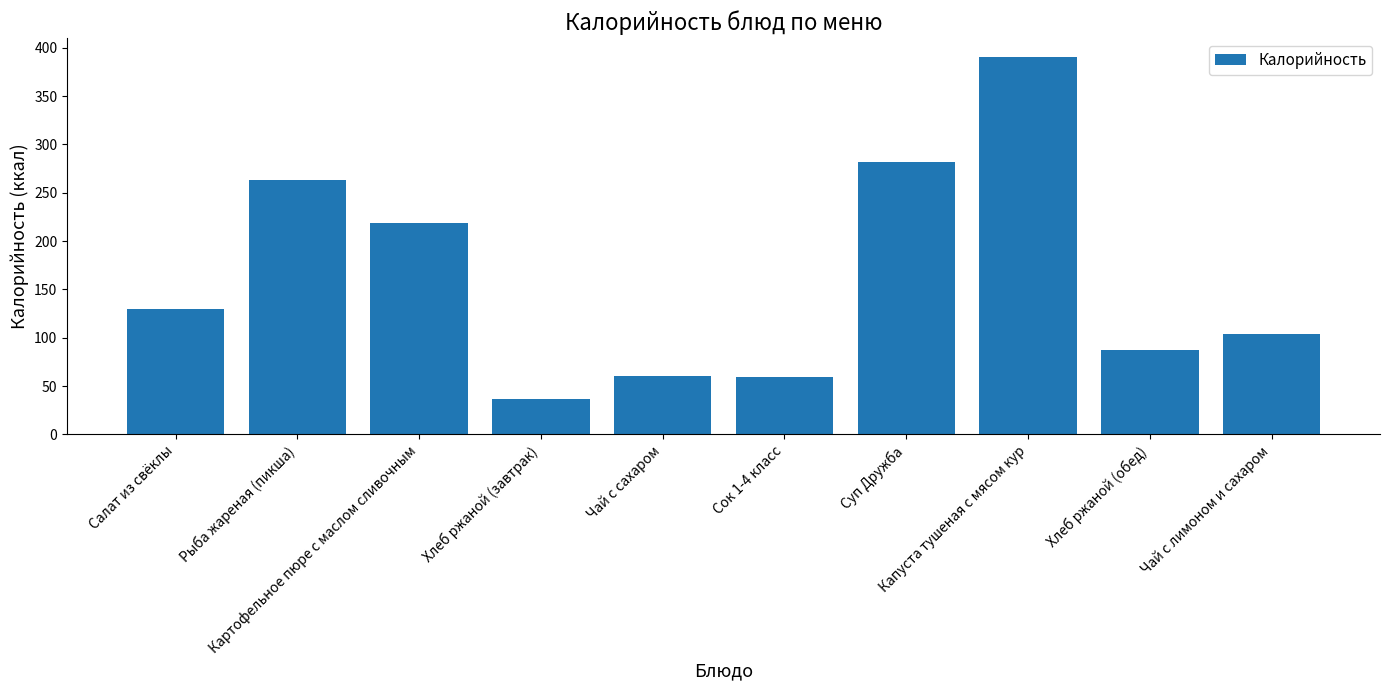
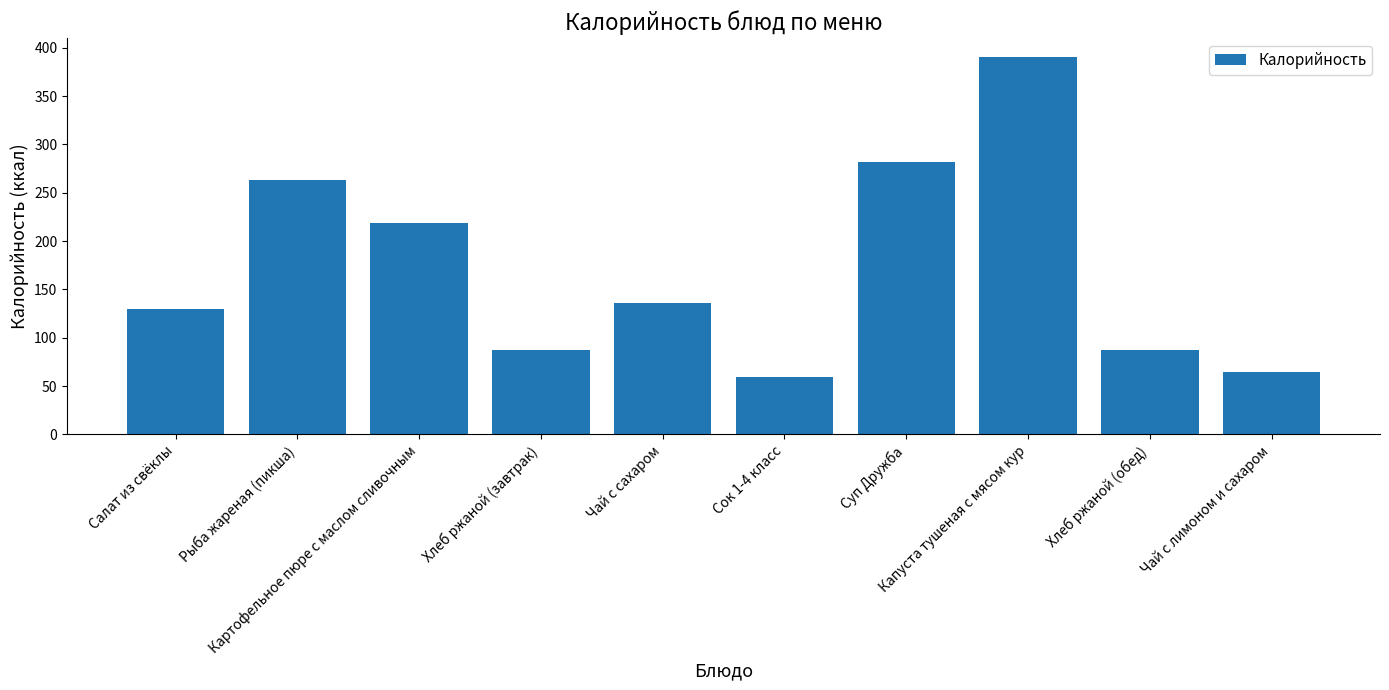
  {
    "Салат из свёклы": 130,
    "Рыба жареная (пикша)": 260,
    "Картофельное пюре с маслом сливочным": 220,
-   "Хлеб ржаной (завтрак)": 40,
-   "Чай с сахаром": 60,
+   "Хлеб ржаной (завтрак)": 90,
+   "Чай с сахаром": 140,
    "Сок 1-4 класс": 60,
    "Суп Дружба": 280,
    "Капуста тушеная с мясом кур": 390,
    "Хлеб ржаной (обед)": 90,
-   "Чай с лимоном и сахаром": 100
+   "Чай с лимоном и сахаром": 60
  }
